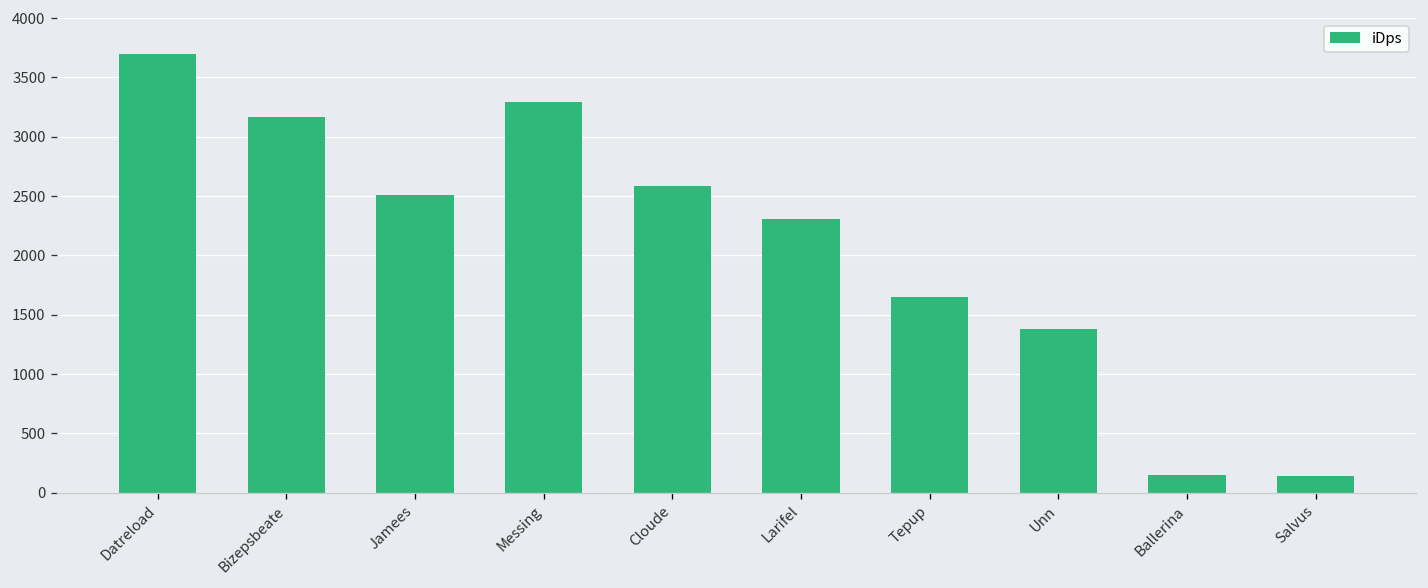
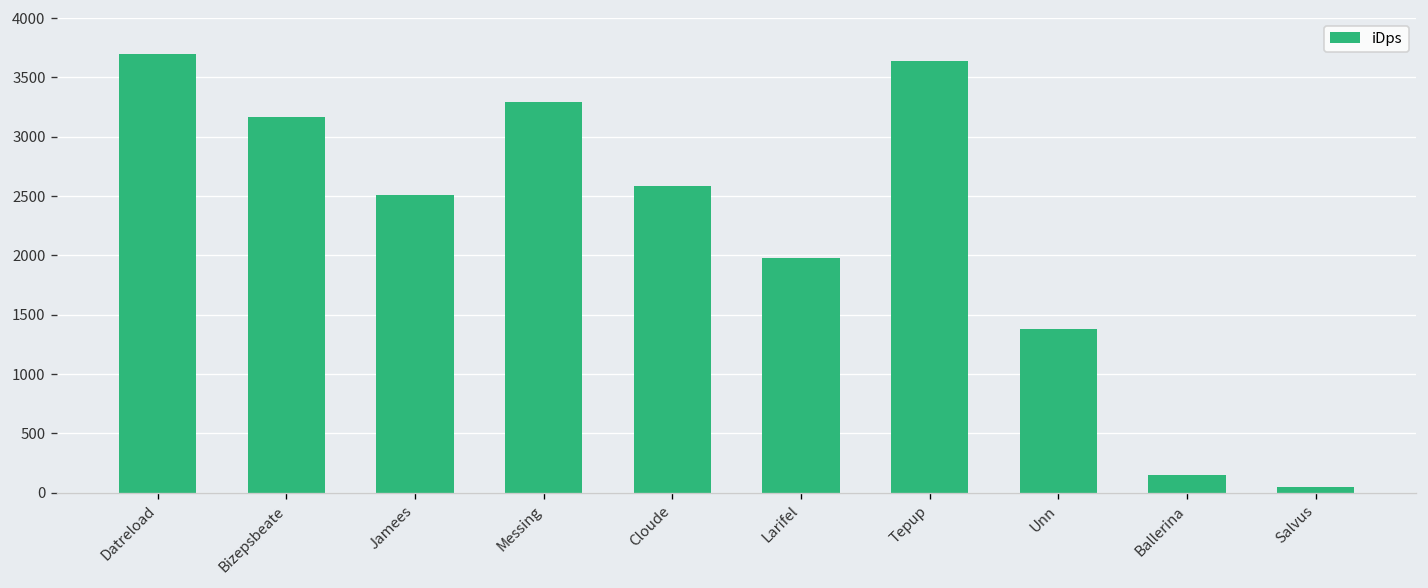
  {
    "Datreload": 3700,
    "Bizepsbeate": 3200,
    "Jamees": 2500,
    "Messing": 3300,
    "Cloude": 2600,
-   "Larifel": 2300,
-   "Tepup": 1700,
+   "Larifel": 2000,
+   "Tepup": 3600,
    "Unn": 1400,
    "Ballerina": 200,
-   "Salvus": 100
+   "Salvus": 0
  }
